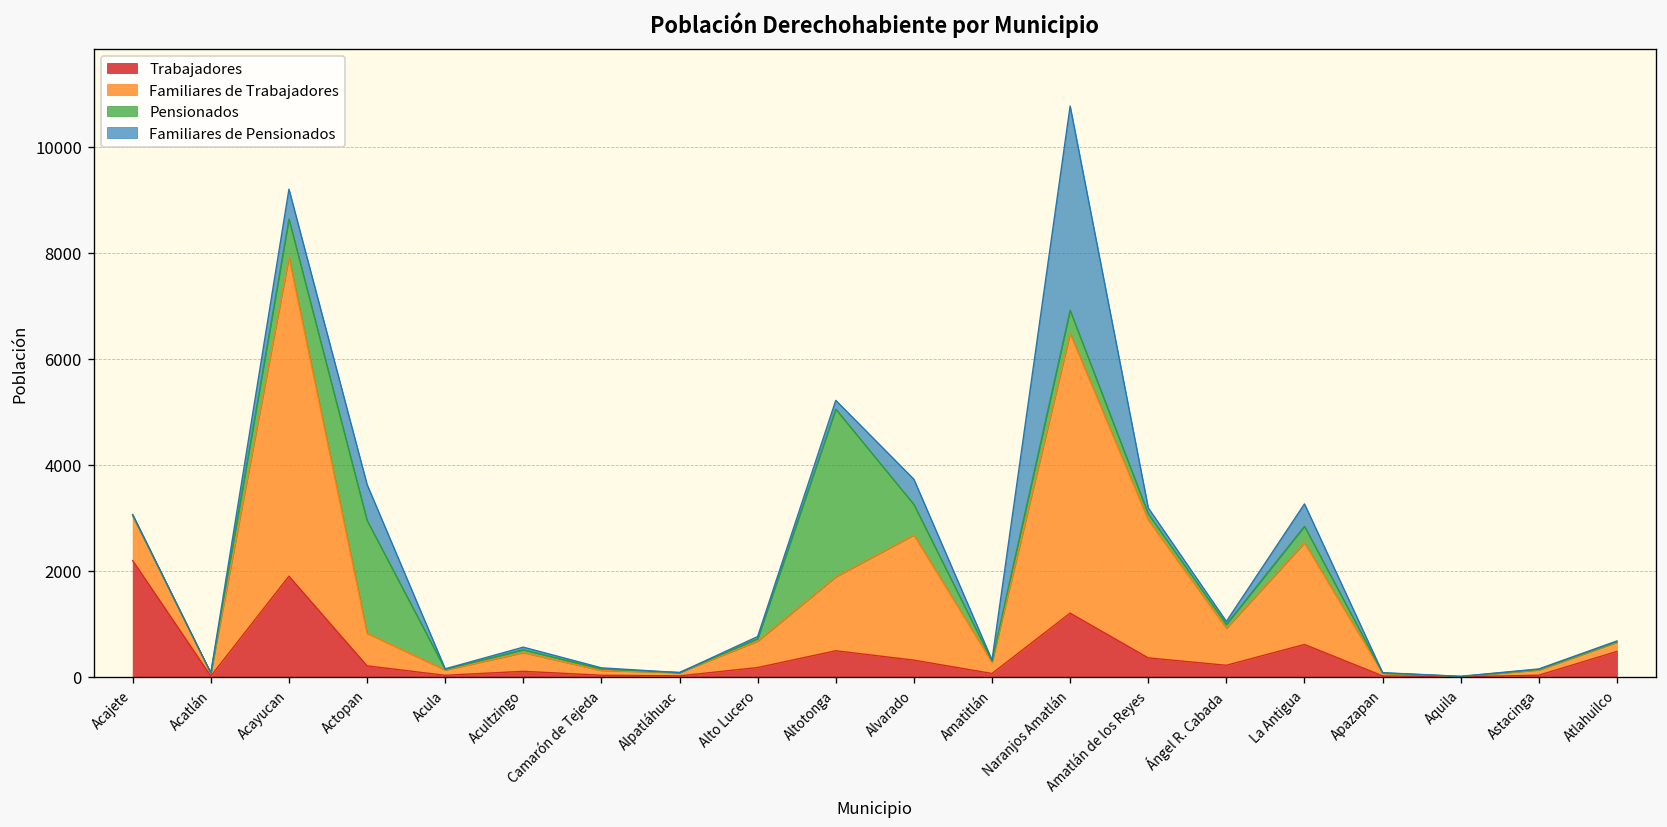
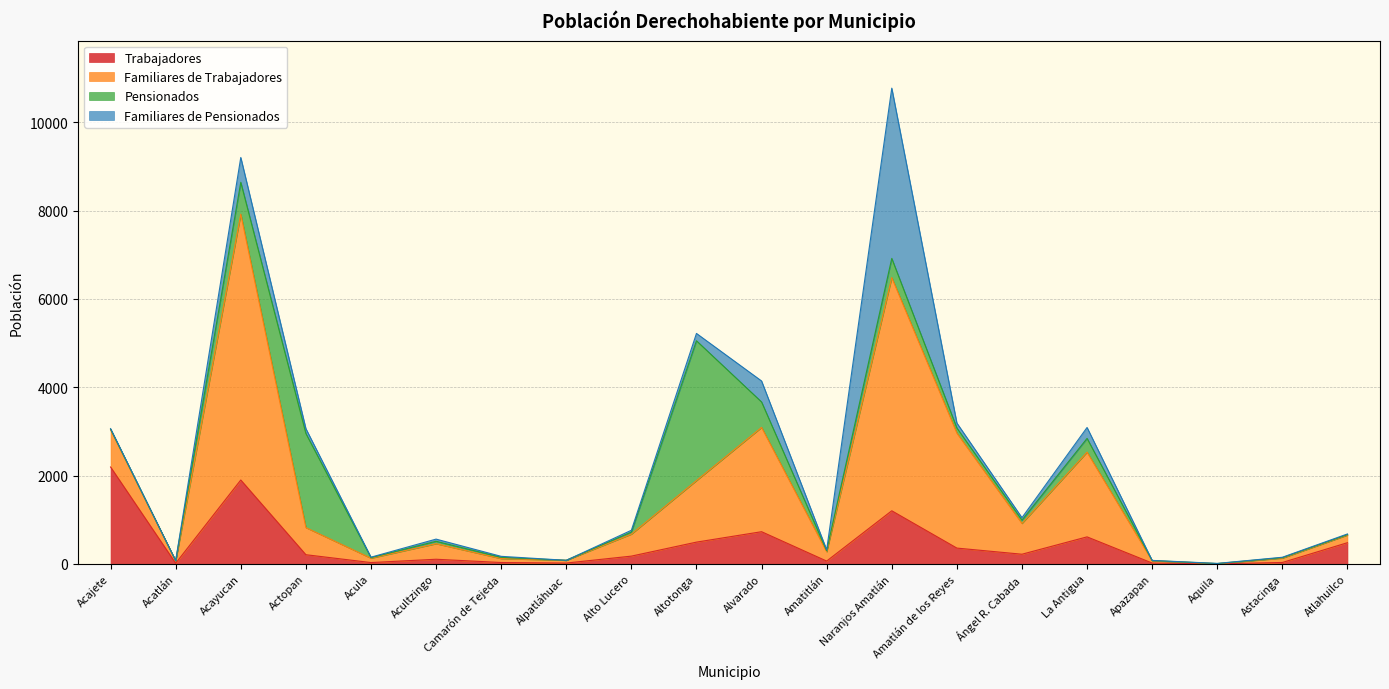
  {
    "Trabajadores": {
      "Acajete": 2200,
      "Acayucan": 1900,
      "Actopan": 200,
      "Acula": 0,
      "Acultzingo": 100,
      "Camarón de Tejeda": 0,
      "Alpatláhuac": 0,
      "Alto Lucero": 200,
      "Altotonga": 500,
-     "Alvarado": 300,
+     "Alvarado": 700,
      "Amatitlán": 100,
      "Naranjos Amatlán": 1200,
      "Amatlán de los Reyes": 400,
      "Ángel R. Cabada": 200,
      "La Antigua": 600,
      "Astacinga": 0,
      "Atlahuilco": 500
    },
    "Familiares de Trabajadores": {
      "Acayucan": 6000,
      "Actopan": 600,
      "Altotonga": 1400,
      "Alvarado": 2400,
      "Naranjos Amatlán": 5300,
      "Amatlán de los Reyes": 2600,
      "Ángel R. Cabada": 700,
      "La Antigua": 1900
    },
    "Pensionados": {
      "Acayucan": 700,
      "Actopan": 2100,
      "Altotonga": 3200,
      "Alvarado": 600,
      "Naranjos Amatlán": 400,
      "Amatlán de los Reyes": 100,
      "La Antigua": 300
    },
    "Familiares de Pensionados": {
      "Acayucan": 600,
-     "Actopan": 700,
+     "Actopan": 100,
      "Altotonga": 200,
      "Alvarado": 500,
      "Naranjos Amatlán": 3900,
      "Amatlán de los Reyes": 100,
-     "La Antigua": 400
+     "La Antigua": 200
    }
  }
